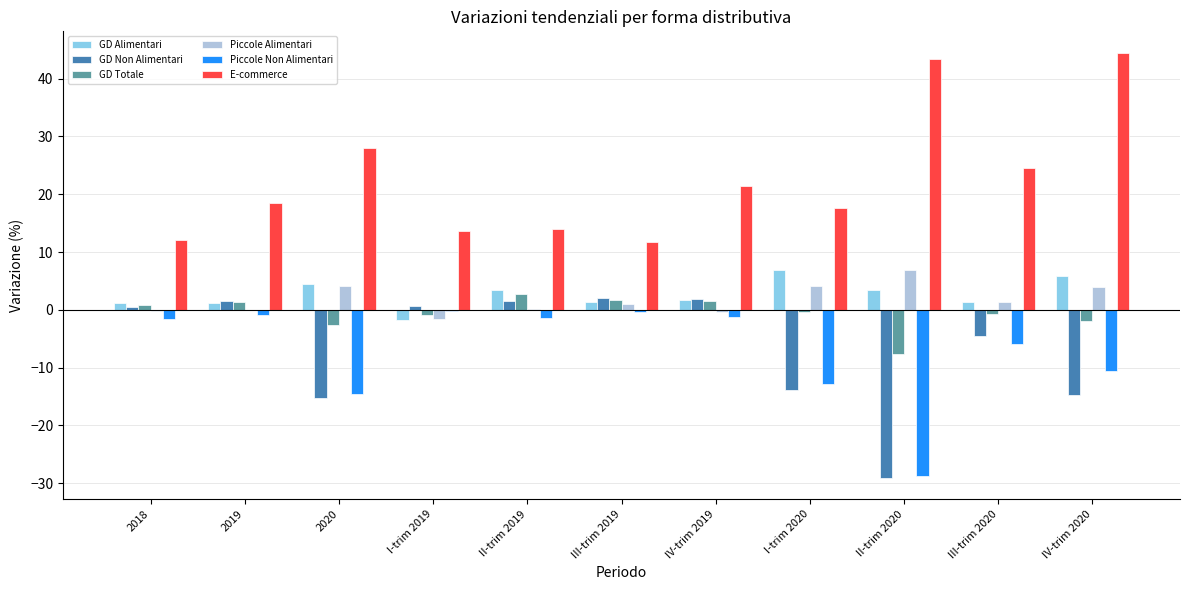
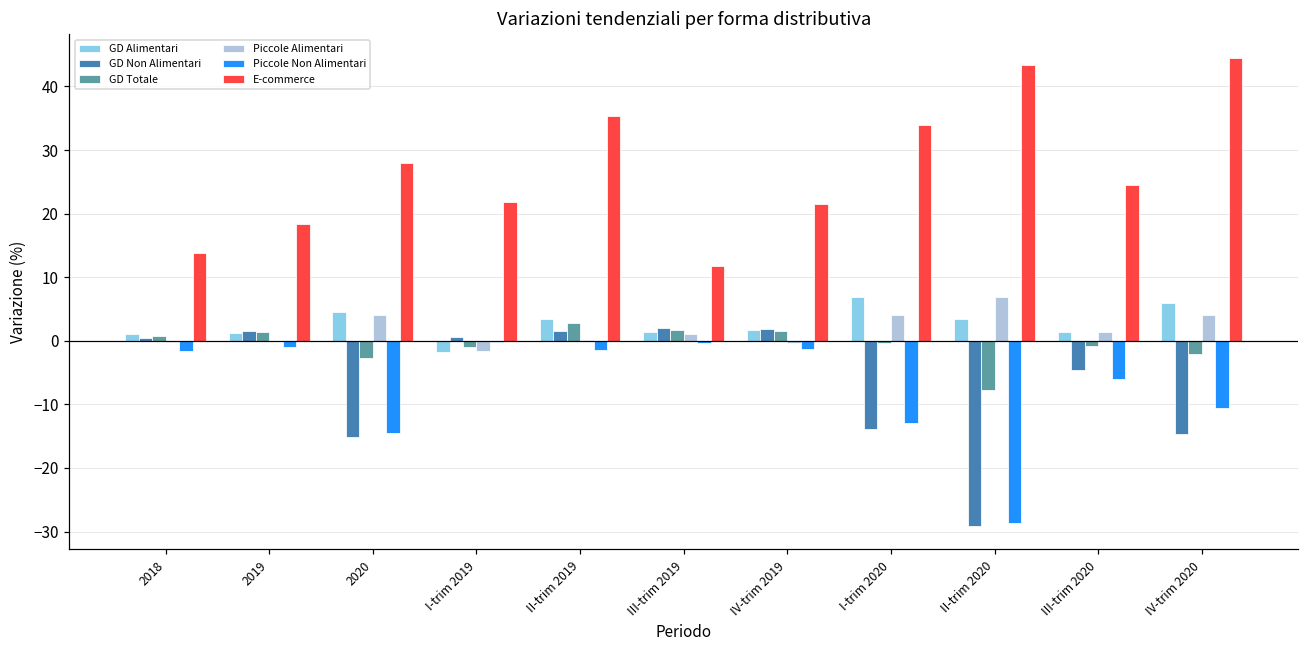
  {
    "Piccole Non Alimentari": {
      "2018": -2,
      "2019": -1,
      "2020": -15,
      "II-trim 2019": -1,
      "IV-trim 2019": -1,
      "I-trim 2020": -13,
      "II-trim 2020": -29,
      "III-trim 2020": -6,
      "IV-trim 2020": -11
    },
    "E-commerce": {
-     "2018": 12,
+     "2018": 14,
      "2019": 18,
      "2020": 28,
-     "I-trim 2019": 14,
-     "II-trim 2019": 14,
+     "I-trim 2019": 22,
+     "II-trim 2019": 35,
      "III-trim 2019": 12,
      "IV-trim 2019": 22,
-     "I-trim 2020": 18,
+     "I-trim 2020": 34,
      "II-trim 2020": 43,
      "III-trim 2020": 25,
      "IV-trim 2020": 45
    }
  }
